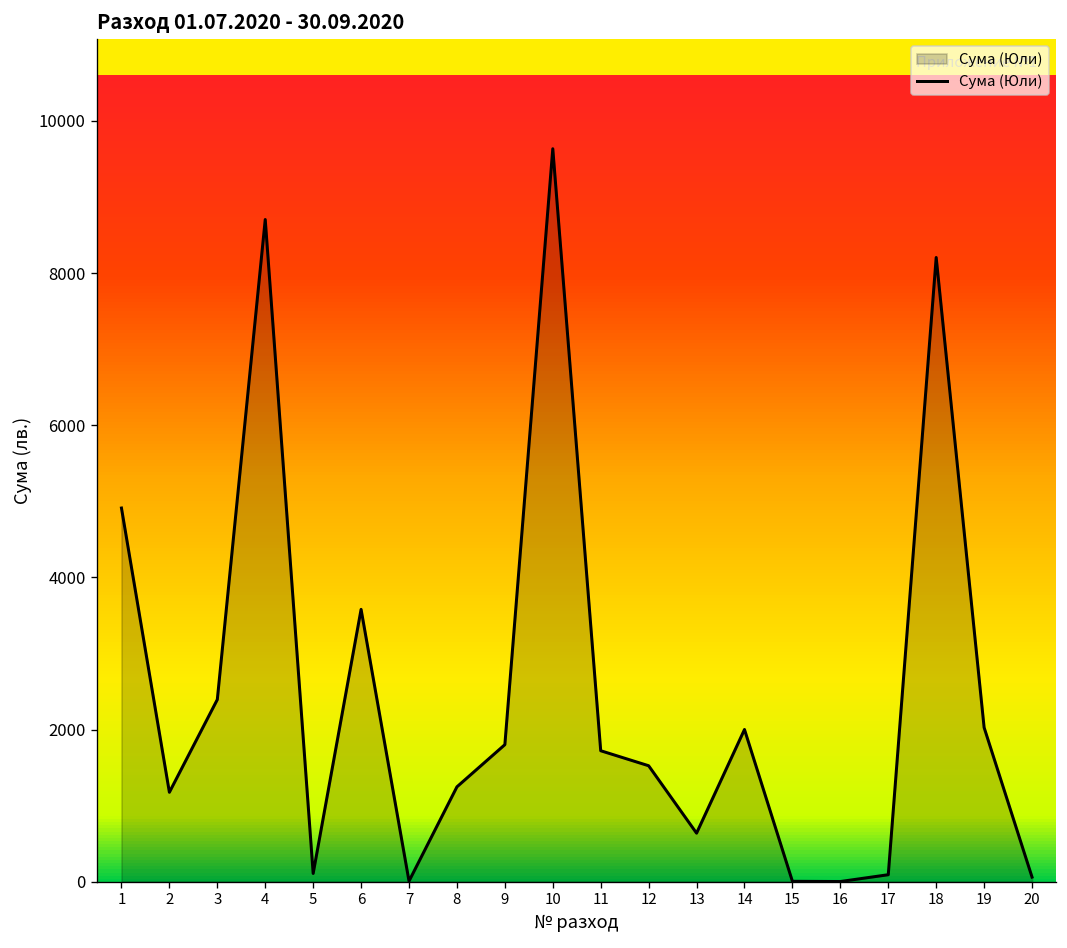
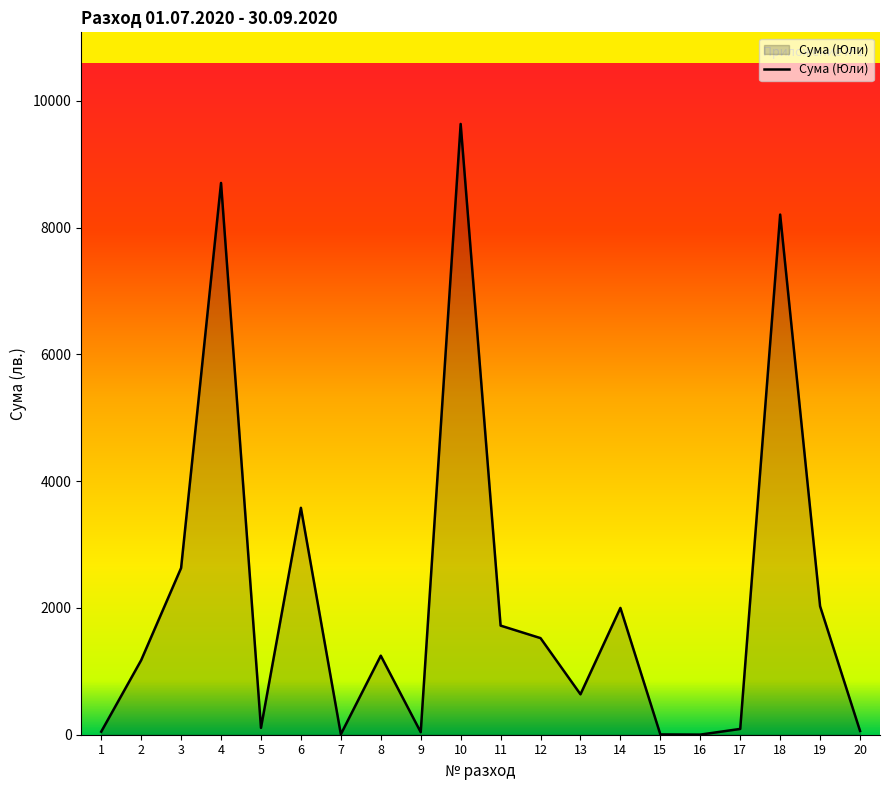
  {
-   "1": 4900,
+   "1": 0,
    "2": 1200,
-   "3": 2400,
+   "3": 2600,
    "4": 8700,
    "5": 100,
    "6": 3600,
    "7": 0,
    "8": 1200,
-   "9": 1800,
+   "9": 0,
    "10": 9600,
    "11": 1700,
    "12": 1500,
    "13": 600,
    "14": 2000,
    "15": 0,
    "16": 0,
    "17": 100,
    "18": 8200,
    "19": 2000,
    "20": 100
  }
